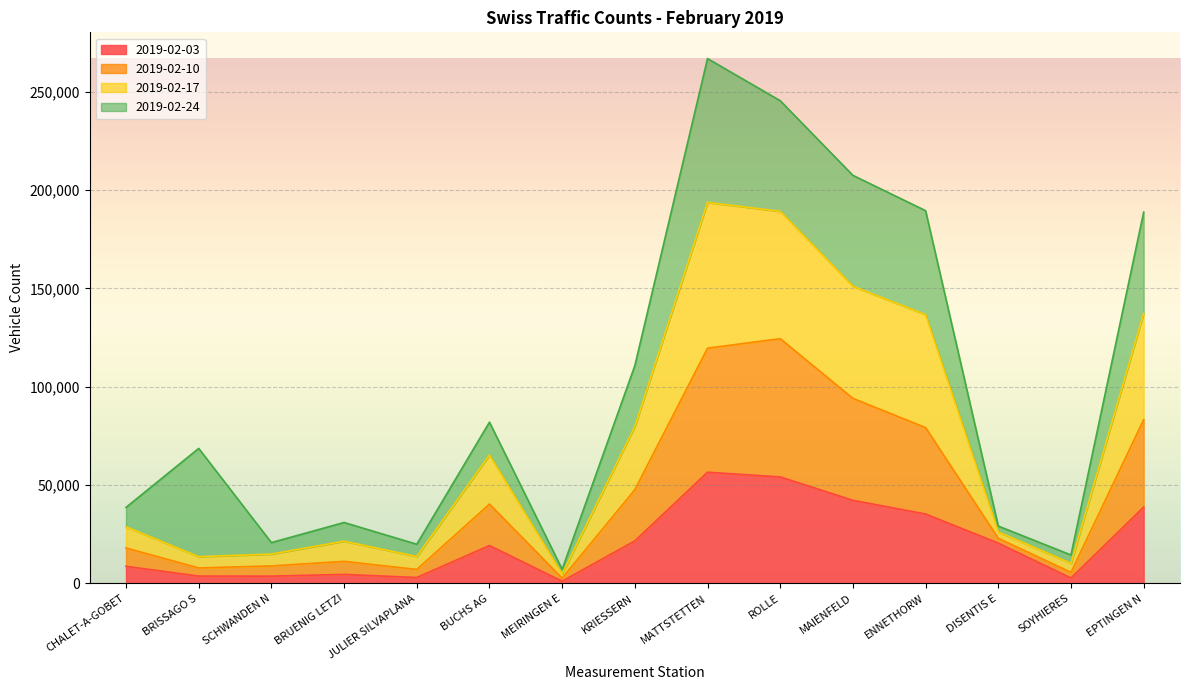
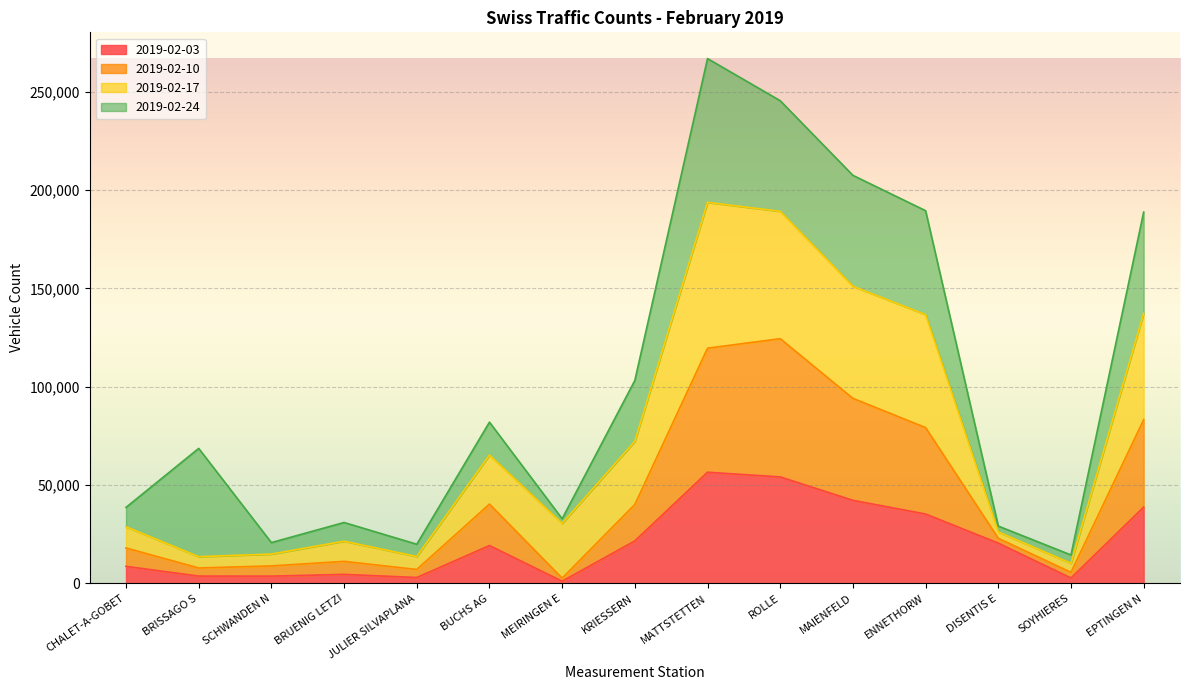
  {
    "2019-02-03": {
      "CHALET-A-GOBET": "9,000",
      "BRISSAGO S": "4,000",
      "SCHWANDEN N": "4,000",
      "BRUENIG LETZI": "5,000",
      "JULIER SILVAPLANA": "3,000",
      "BUCHS AG": "19,000",
      "MEIRINGEN E": "1,000",
      "KRIESSERN": "22,000",
      "MATTSTETTEN": "57,000",
      "ROLLE": "54,000",
      "MAIENFELD": "42,000",
      "ENNETHORW": "35,000",
      "DISENTIS E": "21,000",
      "SOYHIERES": "3,000",
      "EPTINGEN N": "39,000"
    },
    "2019-02-10": {
      "CHALET-A-GOBET": "9,000",
      "BRISSAGO S": "4,000",
      "SCHWANDEN N": "5,000",
      "BRUENIG LETZI": "7,000",
      "JULIER SILVAPLANA": "4,000",
      "BUCHS AG": "21,000",
      "MEIRINGEN E": "2,000",
-     "KRIESSERN": "26,000",
+     "KRIESSERN": "19,000",
      "MATTSTETTEN": "63,000",
      "ROLLE": "70,000",
      "MAIENFELD": "52,000",
      "ENNETHORW": "44,000",
      "DISENTIS E": "2,000",
      "SOYHIERES": "3,000",
      "EPTINGEN N": "44,000"
    },
    "2019-02-17": {
      "CHALET-A-GOBET": "11,000",
      "BRISSAGO S": "6,000",
      "SCHWANDEN N": "6,000",
      "BRUENIG LETZI": "10,000",
      "JULIER SILVAPLANA": "7,000",
      "BUCHS AG": "25,000",
-     "MEIRINGEN E": "2,000",
+     "MEIRINGEN E": "28,000",
      "KRIESSERN": "32,000",
      "MATTSTETTEN": "74,000",
      "ROLLE": "65,000",
      "MAIENFELD": "57,000",
      "ENNETHORW": "57,000",
      "DISENTIS E": "3,000",
      "SOYHIERES": "5,000",
      "EPTINGEN N": "54,000"
    },
    "2019-02-24": {
      "CHALET-A-GOBET": "10,000",
      "BRISSAGO S": "55,000",
      "SCHWANDEN N": "6,000",
      "BRUENIG LETZI": "10,000",
      "JULIER SILVAPLANA": "6,000",
      "BUCHS AG": "17,000",
      "MEIRINGEN E": "2,000",
      "KRIESSERN": "31,000",
      "MATTSTETTEN": "73,000",
      "ROLLE": "56,000",
      "MAIENFELD": "56,000",
      "ENNETHORW": "53,000",
      "DISENTIS E": "3,000",
      "SOYHIERES": "4,000",
      "EPTINGEN N": "51,000"
    }
  }
